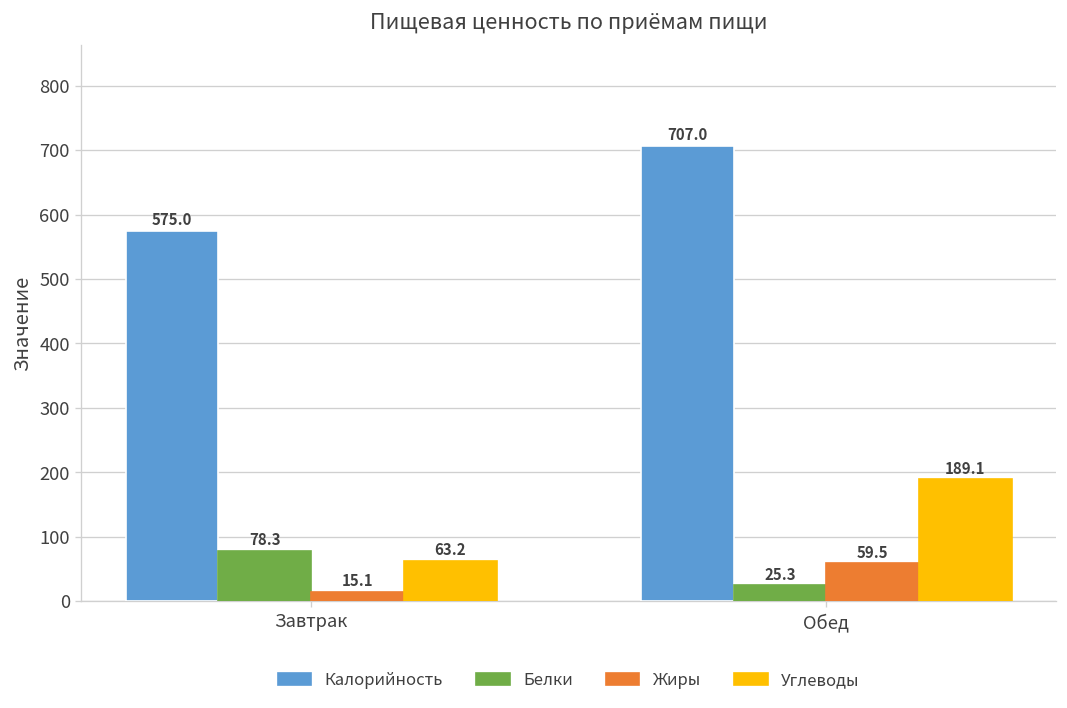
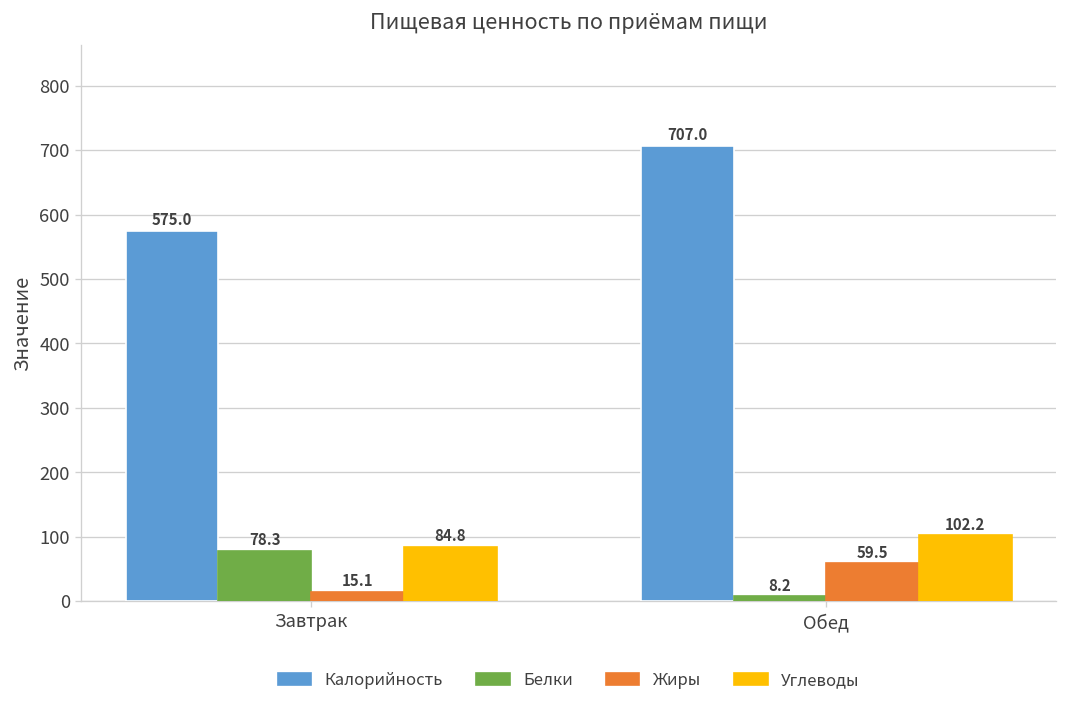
  {
    "Калорийность": {
      "Завтрак": 575.0,
      "Обед": 707.0
    },
    "Белки": {
      "Завтрак": 78.3,
-     "Обед": 25.3
+     "Обед": 8.2
    },
    "Жиры": {
      "Завтрак": 15.1,
      "Обед": 59.5
    },
    "Углеводы": {
-     "Завтрак": 63.2,
-     "Обед": 189.1
+     "Завтрак": 84.8,
+     "Обед": 102.2
    }
  }
